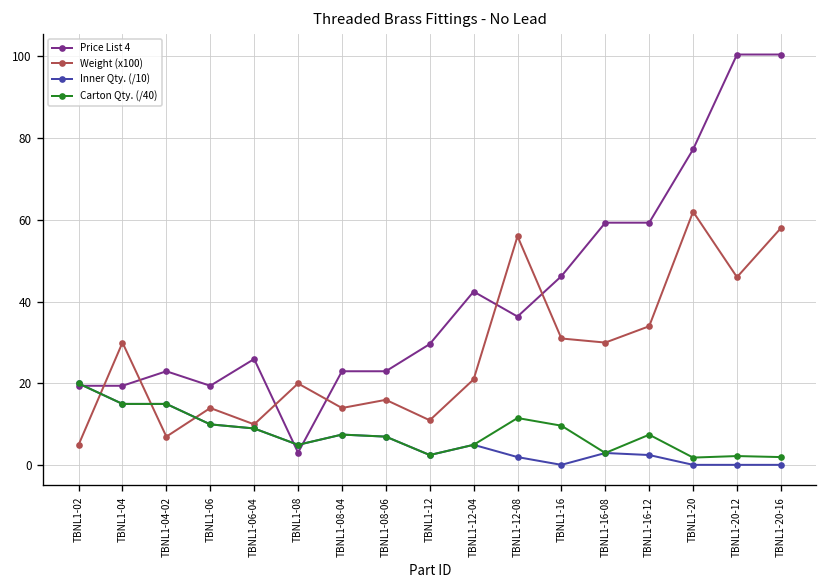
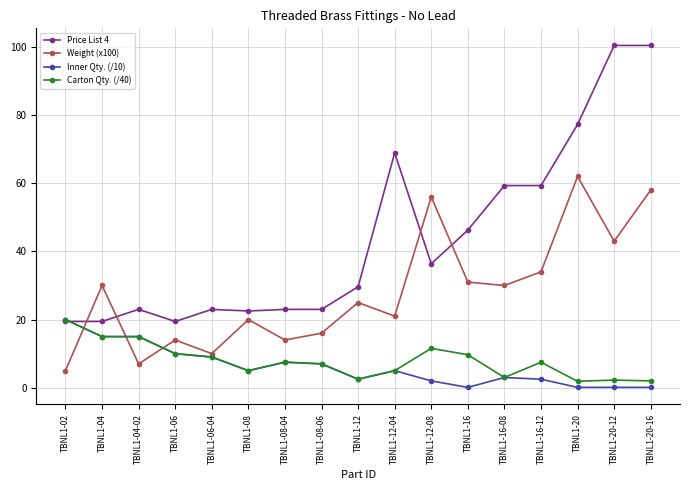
  {
    "Price List 4": {
      "TBNL1-04": 19,
      "TBNL1-04-02": 23,
      "TBNL1-06": 19,
-     "TBNL1-06-04": 26,
-     "TBNL1-08": 3,
+     "TBNL1-06-04": 23,
+     "TBNL1-08": 23,
      "TBNL1-08-04": 23,
      "TBNL1-08-06": 23,
      "TBNL1-12": 30,
-     "TBNL1-12-04": 42,
+     "TBNL1-12-04": 69,
      "TBNL1-12-08": 36,
      "TBNL1-16": 46,
      "TBNL1-16-08": 59,
      "TBNL1-16-12": 59,
      "TBNL1-20": 77,
      "TBNL1-20-12": 100,
      "TBNL1-20-16": 100
    },
    "Weight (x100)": {
      "TBNL1-02": 5,
      "TBNL1-04": 30,
      "TBNL1-04-02": 7,
      "TBNL1-06": 14,
      "TBNL1-06-04": 10,
      "TBNL1-08": 20,
      "TBNL1-08-04": 14,
      "TBNL1-08-06": 16,
-     "TBNL1-12": 11,
+     "TBNL1-12": 25,
      "TBNL1-12-04": 21,
      "TBNL1-12-08": 56,
      "TBNL1-16": 31,
      "TBNL1-16-08": 30,
      "TBNL1-16-12": 34,
      "TBNL1-20": 62,
-     "TBNL1-20-12": 46,
+     "TBNL1-20-12": 43,
      "TBNL1-20-16": 58
    },
    "Inner Qty. (/10)": {
      "TBNL1-12-08": 2,
      "TBNL1-16": 0,
      "TBNL1-16-12": 3,
      "TBNL1-20": 0,
      "TBNL1-20-12": 0,
      "TBNL1-20-16": 0
    },
    "Carton Qty. (/40)": {
      "TBNL1-12-08": 12,
      "TBNL1-16": 10,
      "TBNL1-16-12": 7,
      "TBNL1-20": 2,
      "TBNL1-20-12": 2,
      "TBNL1-20-16": 2
    }
  }
